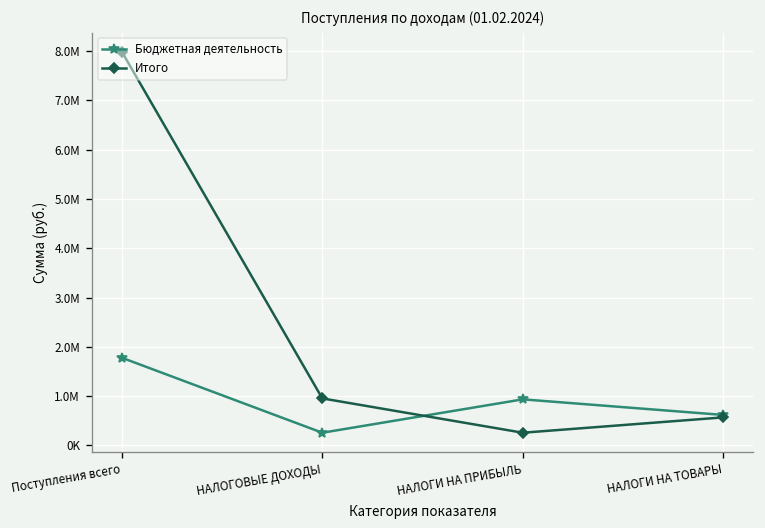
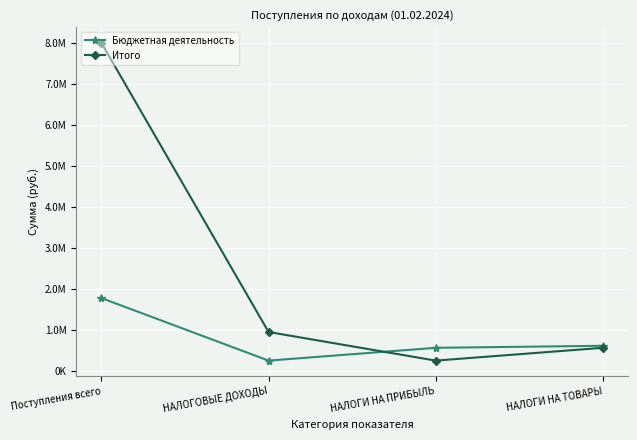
  {
    "Бюджетная деятельность": {
      "Поступления всего": 1800000,
      "НАЛОГОВЫЕ ДОХОДЫ": 300000,
-     "НАЛОГИ НА ПРИБЫЛЬ": 900000
+     "НАЛОГИ НА ПРИБЫЛЬ": 600000
    },
    "Итого": {
      "НАЛОГОВЫЕ ДОХОДЫ": 1000000,
      "НАЛОГИ НА ПРИБЫЛЬ": 300000
    }
  }
